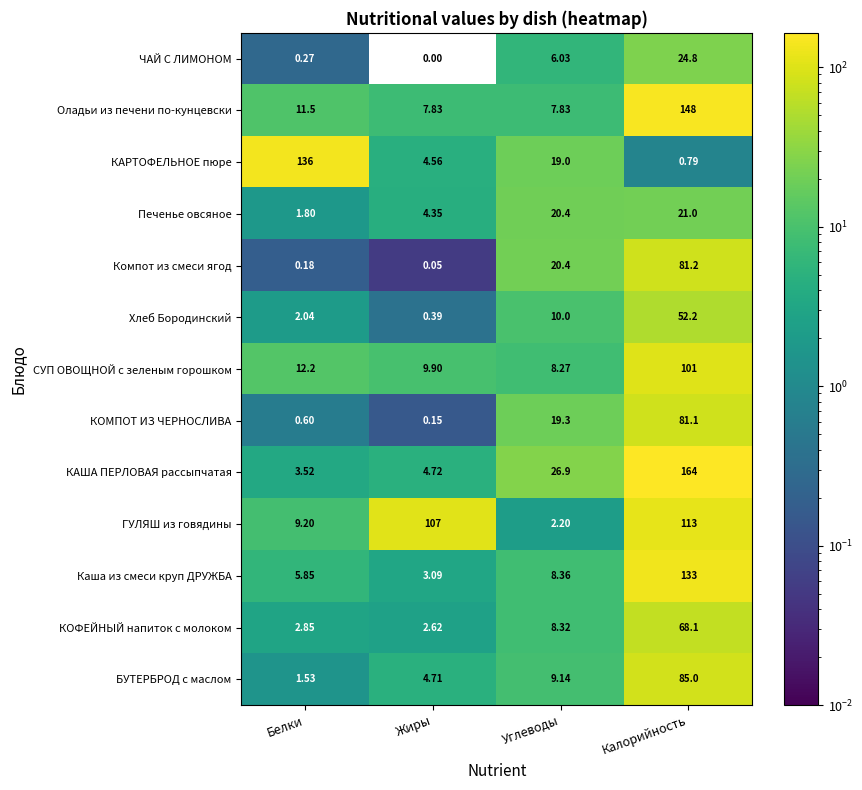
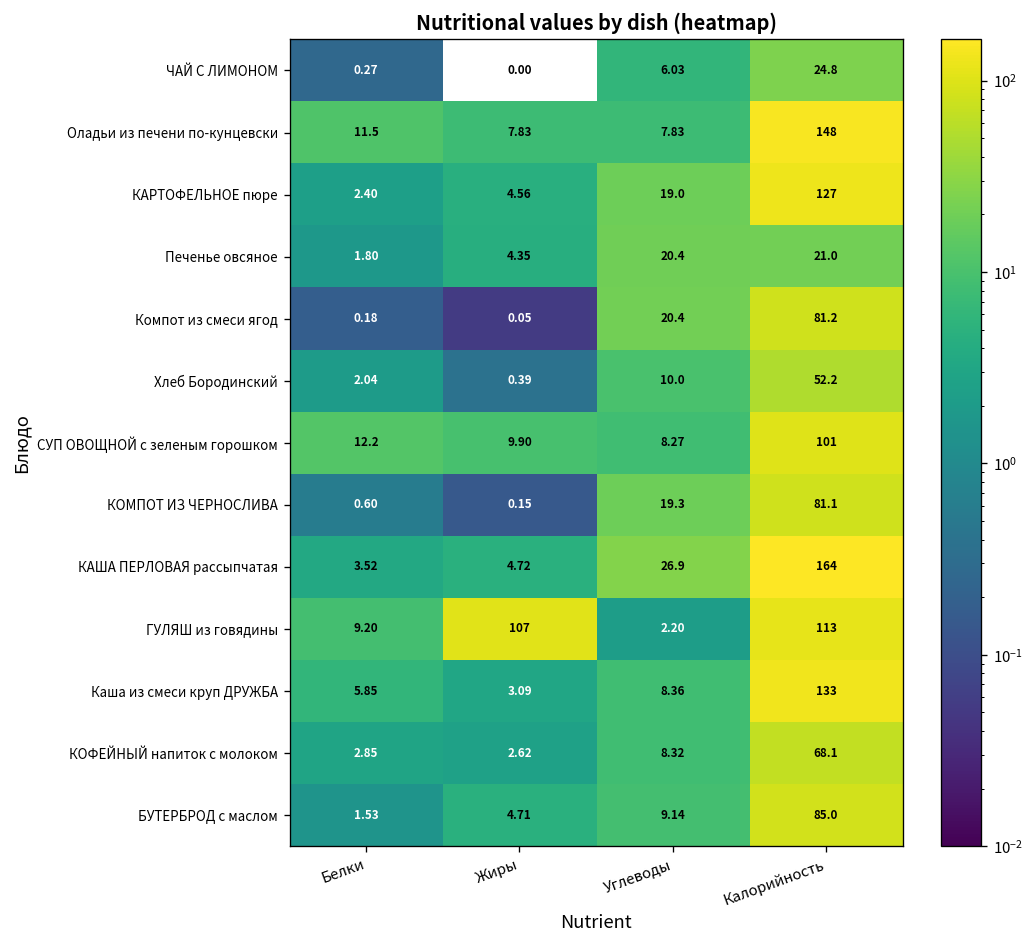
  {
    "ЧАЙ С ЛИМОНОМ": {
      "Белки": 0.27,
      "Жиры": 0.00,
      "Углеводы": 6.03,
      "Калорийность": 24.8
    },
    "Оладьи из печени по-кунцевски": {
      "Белки": 11.5,
      "Жиры": 7.83,
      "Углеводы": 7.83,
      "Калорийность": 148
    },
    "КАРТОФЕЛЬНОЕ пюре": {
-     "Белки": 136,
+     "Белки": 2.40,
      "Жиры": 4.56,
      "Углеводы": 19.0,
-     "Калорийность": 0.79
+     "Калорийность": 127
    },
    "Печенье овсяное": {
      "Белки": 1.80,
      "Жиры": 4.35,
      "Углеводы": 20.4,
      "Калорийность": 21.0
    },
    "Компот из смеси ягод": {
      "Белки": 0.18,
      "Жиры": 0.05,
      "Углеводы": 20.4,
      "Калорийность": 81.2
    },
    "Хлеб Бородинский": {
      "Белки": 2.04,
      "Жиры": 0.39,
      "Углеводы": 10.0,
      "Калорийность": 52.2
    },
    "СУП ОВОЩНОЙ с зеленым горошком": {
      "Белки": 12.2,
      "Жиры": 9.90,
      "Углеводы": 8.27,
      "Калорийность": 101
    },
    "КОМПОТ ИЗ ЧЕРНОСЛИВА": {
      "Белки": 0.60,
      "Жиры": 0.15,
      "Углеводы": 19.3,
      "Калорийность": 81.1
    },
    "КАША ПЕРЛОВАЯ рассыпчатая": {
      "Белки": 3.52,
      "Жиры": 4.72,
      "Углеводы": 26.9,
      "Калорийность": 164
    },
    "ГУЛЯШ из говядины": {
      "Белки": 9.20,
      "Жиры": 107,
      "Углеводы": 2.20,
      "Калорийность": 113
    },
    "Каша из смеси круп ДРУЖБА": {
      "Белки": 5.85,
      "Жиры": 3.09,
      "Углеводы": 8.36,
      "Калорийность": 133
    },
    "КОФЕЙНЫЙ напиток с молоком": {
      "Белки": 2.85,
      "Жиры": 2.62,
      "Углеводы": 8.32,
      "Калорийность": 68.1
    },
    "БУТЕРБРОД с маслом": {
      "Белки": 1.53,
      "Жиры": 4.71,
      "Углеводы": 9.14,
      "Калорийность": 85.0
    }
  }
